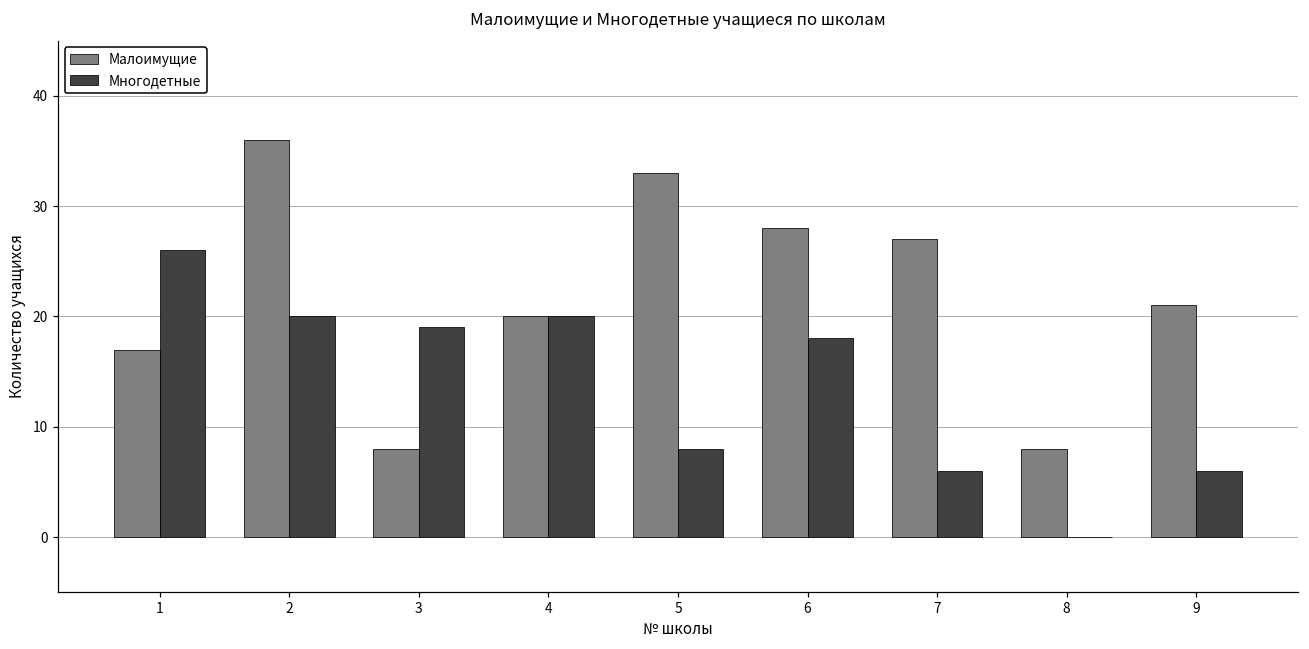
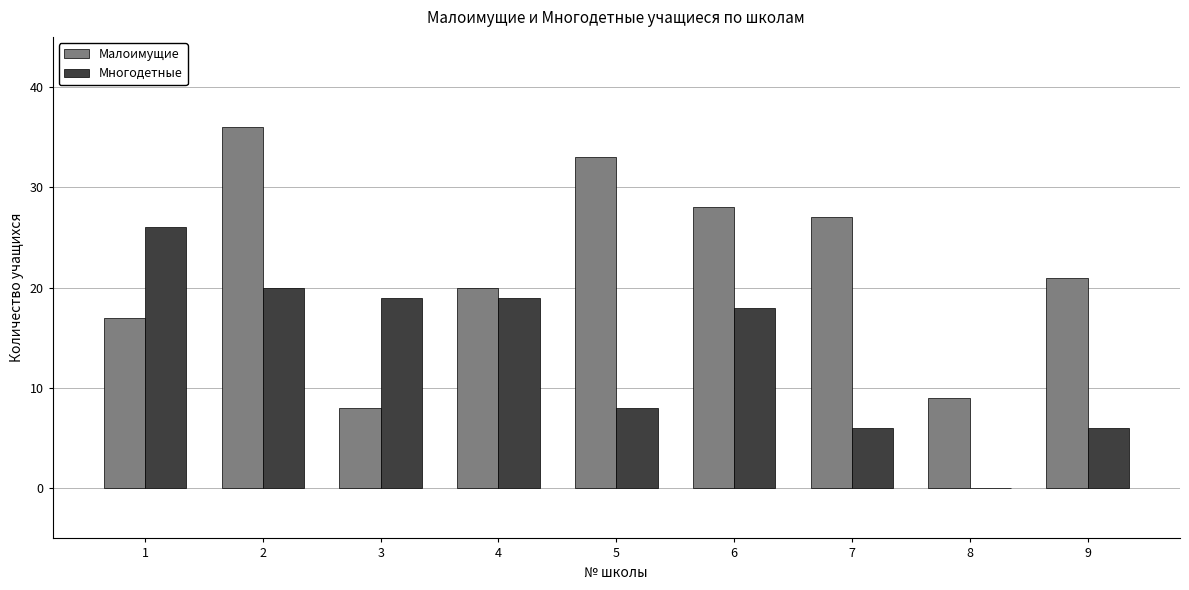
  {
    "Малоимущие": {
      "1": 17,
      "2": 36,
      "3": 8,
      "4": 20,
      "5": 33,
      "6": 28,
      "7": 27,
-     "8": 8,
+     "8": 9,
      "9": 21
    },
    "Многодетные": {
      "1": 26,
      "2": 20,
      "3": 19,
-     "4": 20,
+     "4": 19,
      "5": 8,
      "6": 18,
      "7": 6,
      "8": 0,
      "9": 6
    }
  }
